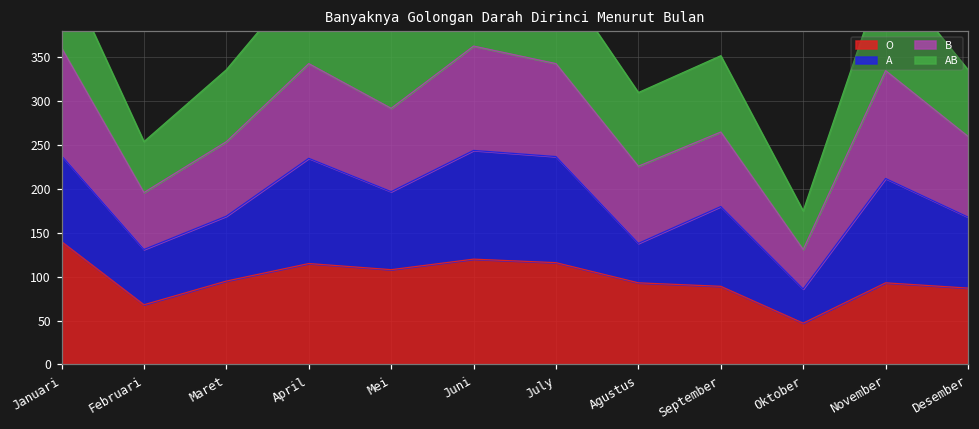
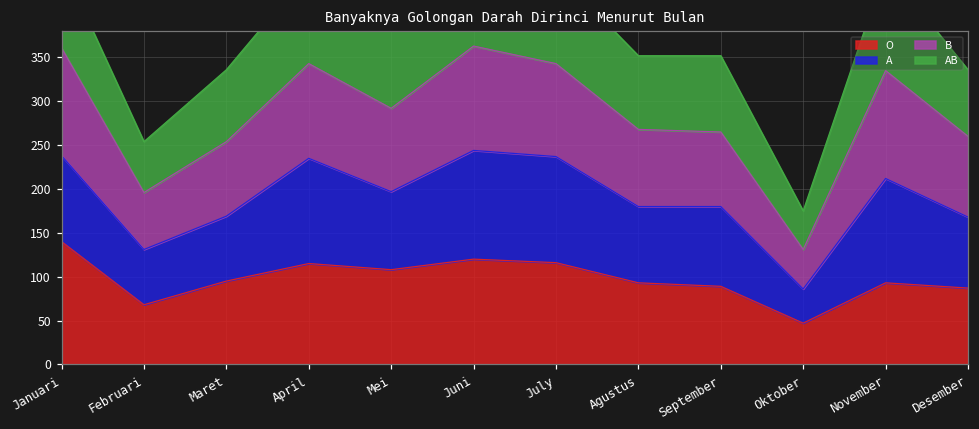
  {
    "O": {
      "Januari": 140,
      "Februari": 70,
      "Maret": 100,
      "April": 120,
      "Mei": 110,
      "Juni": 120,
      "July": 120,
      "Agustus": 90,
      "September": 90,
      "Oktober": 50,
      "November": 90,
      "Desember": 90
    },
    "A": {
      "Januari": 100,
      "Februari": 60,
      "Maret": 70,
      "April": 120,
      "Mei": 90,
      "Juni": 120,
      "July": 120,
-     "Agustus": 50,
+     "Agustus": 90,
      "September": 90,
      "Oktober": 40,
      "November": 120,
      "Desember": 80
    },
    "B": {
      "Januari": 120,
      "Februari": 70,
      "Maret": 90,
      "April": 110,
      "Mei": 100,
      "Juni": 120,
      "July": 110,
      "Agustus": 90,
      "September": 90,
      "Oktober": 50,
      "Desember": 90
    },
    "AB": {
      "Februari": 60,
      "Maret": 80,
      "Agustus": 80,
      "September": 90,
      "Oktober": 40,
      "Desember": 80
    }
  }
